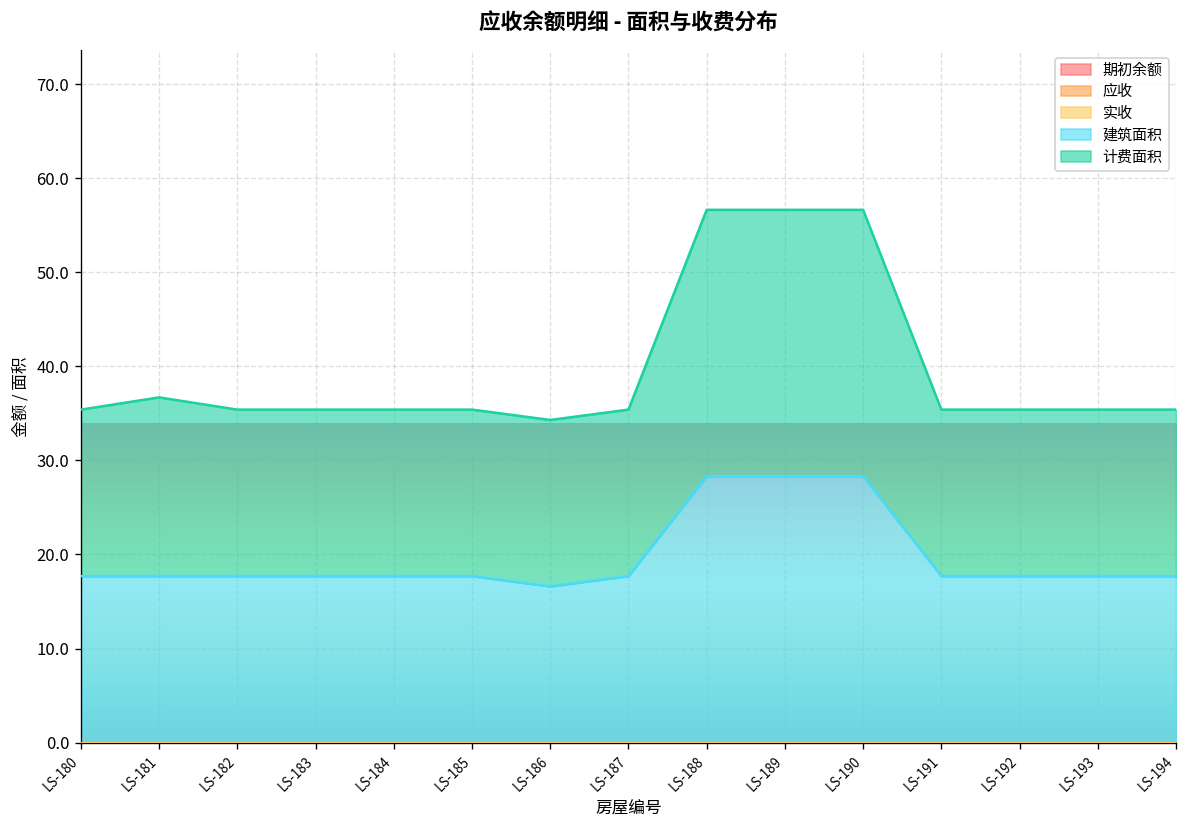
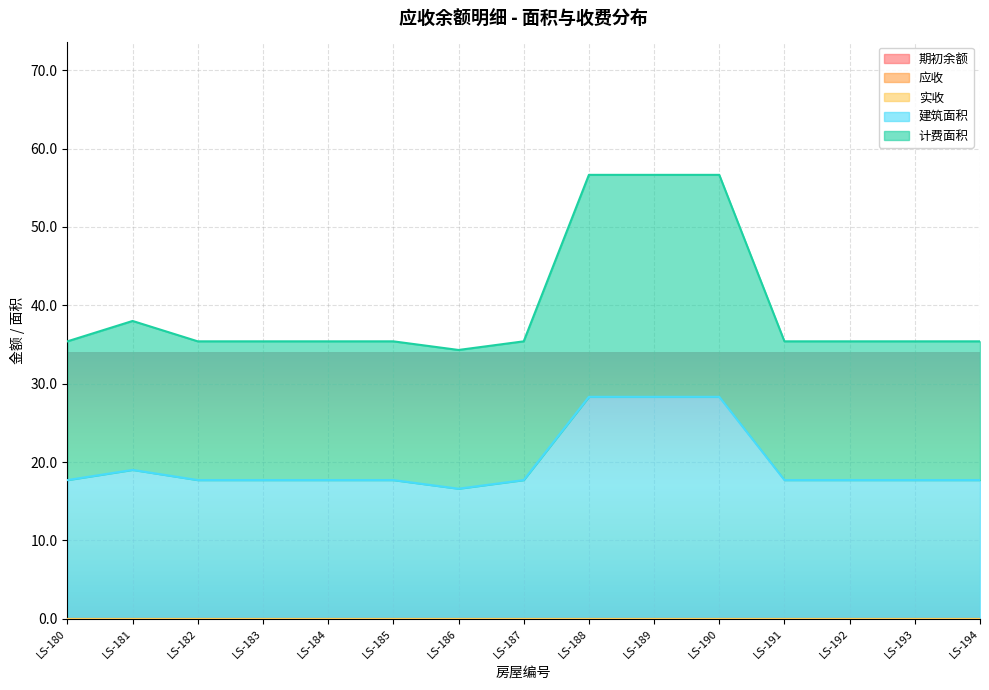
  {
    "实收": {
      "LS-180": 0,
      "LS-181": 0,
      "LS-182": 0,
      "LS-183": 0,
      "LS-184": 0,
      "LS-185": 0,
      "LS-186": 0,
      "LS-187": 0,
      "LS-188": 0,
      "LS-189": 0,
      "LS-190": 0,
      "LS-191": 0,
      "LS-192": 0,
      "LS-193": 0,
      "LS-194": 0
    },
    "建筑面积": {
      "LS-180": 18,
-     "LS-181": 18,
+     "LS-181": 19,
      "LS-182": 18,
      "LS-183": 18,
      "LS-184": 18,
      "LS-185": 18,
      "LS-186": 17,
      "LS-187": 18,
      "LS-188": 28,
      "LS-189": 28,
      "LS-190": 28,
      "LS-191": 18,
      "LS-192": 18,
      "LS-193": 18,
      "LS-194": 18
    },
    "计费面积": {
      "LS-180": 18,
      "LS-181": 19,
      "LS-182": 18,
      "LS-183": 18,
      "LS-184": 18,
      "LS-185": 18,
      "LS-186": 18,
      "LS-187": 18,
      "LS-188": 28,
      "LS-189": 28,
      "LS-190": 28,
      "LS-191": 18,
      "LS-192": 18,
      "LS-193": 18,
      "LS-194": 18
    }
  }
